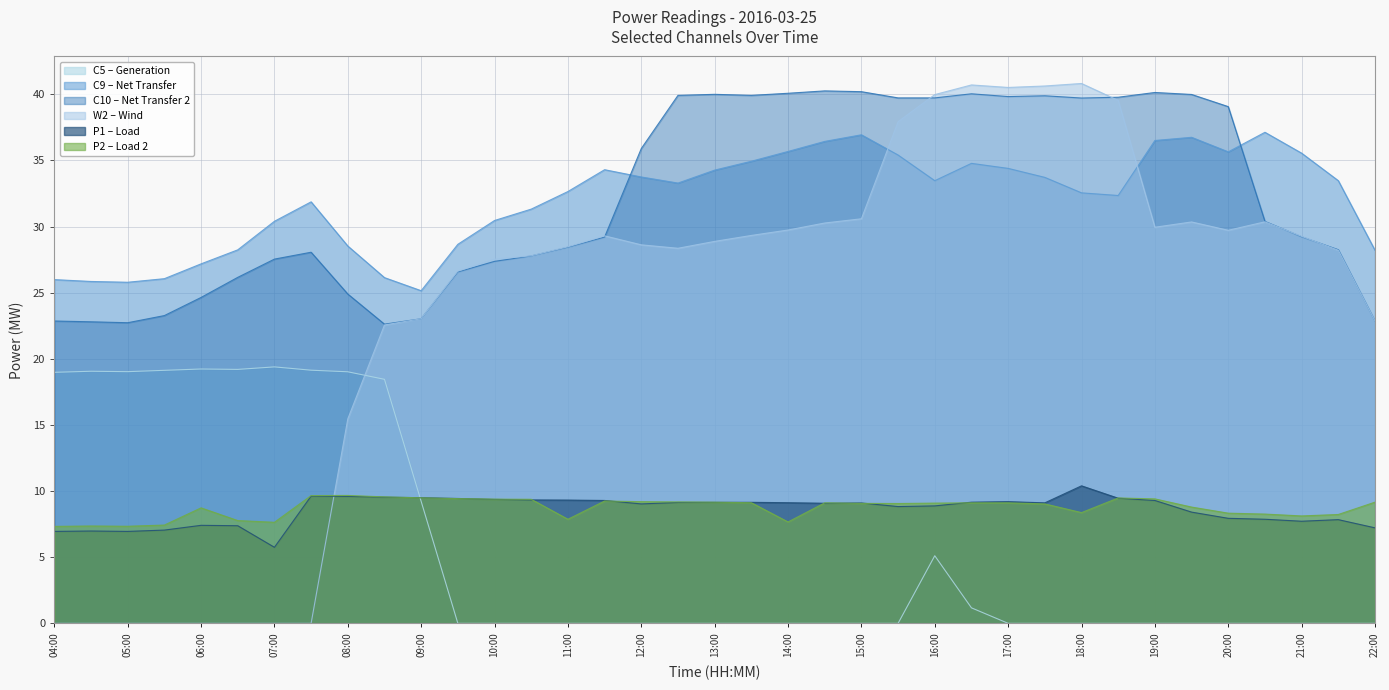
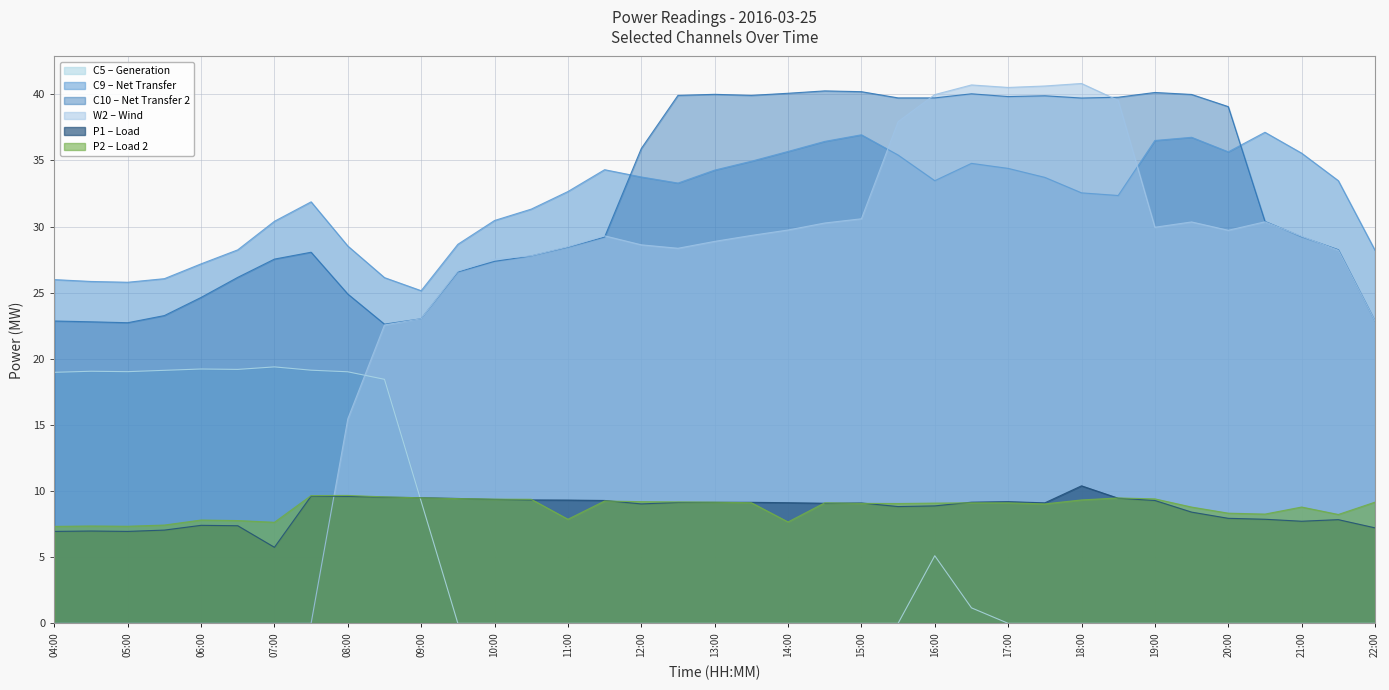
  {
    "P1 – Load": {
      "04:00": 6.9,
      "05:00": 6.9,
      "06:00": 7.4,
      "07:00": 5.7,
      "11:00": 9.3,
      "14:00": 9.1,
      "16:00": 8.9,
      "18:00": 10.4,
      "20:00": 7.9,
      "21:00": 7.7,
      "22:00": 7.2
    },
    "P2 – Load 2": {
      "04:00": 7.3,
      "05:00": 7.3,
-     "06:00": 8.7,
+     "06:00": 7.8,
      "07:00": 7.6,
      "11:00": 7.9,
      "14:00": 7.7,
      "16:00": 9.1,
-     "18:00": 8.4,
+     "18:00": 9.3,
      "20:00": 8.3,
-     "21:00": 8.1,
+     "21:00": 8.8,
      "22:00": 9.2
    }
  }
